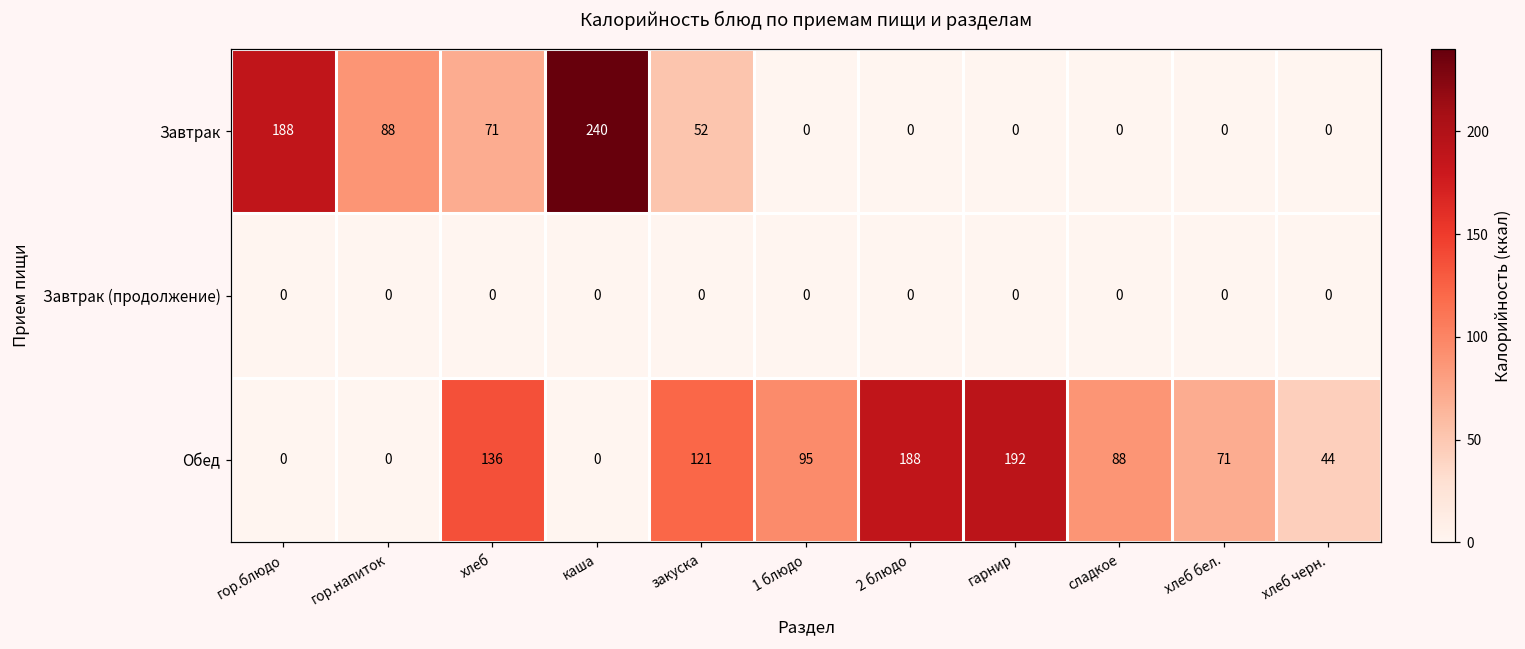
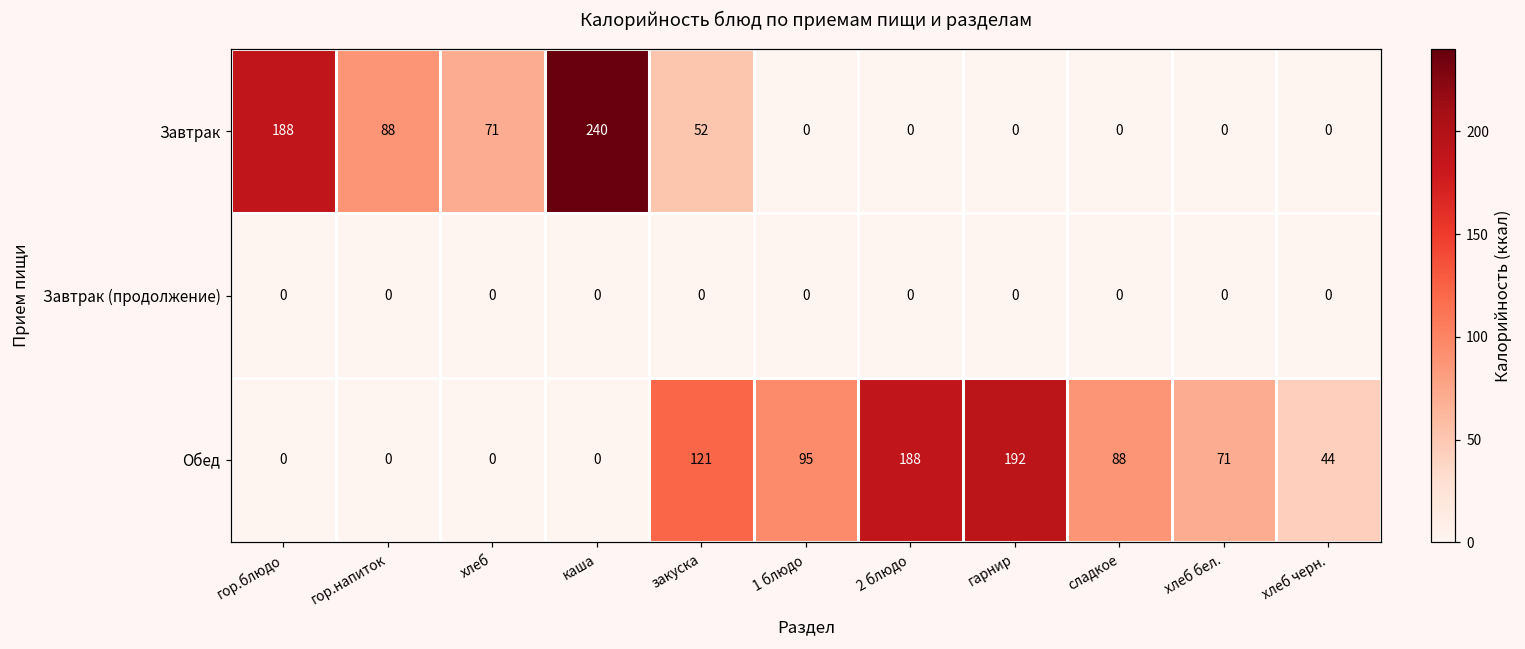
  {
    "Завтрак": {
      "гор.блюдо": 188,
      "гор.напиток": 88,
      "хлеб": 71,
      "каша": 240,
      "закуска": 52,
      "1 блюдо": 0,
      "2 блюдо": 0,
      "гарнир": 0,
      "сладкое": 0,
      "хлеб бел.": 0,
      "хлеб черн.": 0
    },
    "Завтрак (продолжение)": {
      "гор.блюдо": 0,
      "гор.напиток": 0,
      "хлеб": 0,
      "каша": 0,
      "закуска": 0,
      "1 блюдо": 0,
      "2 блюдо": 0,
      "гарнир": 0,
      "сладкое": 0,
      "хлеб бел.": 0,
      "хлеб черн.": 0
    },
    "Обед": {
      "гор.блюдо": 0,
      "гор.напиток": 0,
-     "хлеб": 136,
+     "хлеб": 0,
      "каша": 0,
      "закуска": 121,
      "1 блюдо": 95,
      "2 блюдо": 188,
      "гарнир": 192,
      "сладкое": 88,
      "хлеб бел.": 71,
      "хлеб черн.": 44
    }
  }
